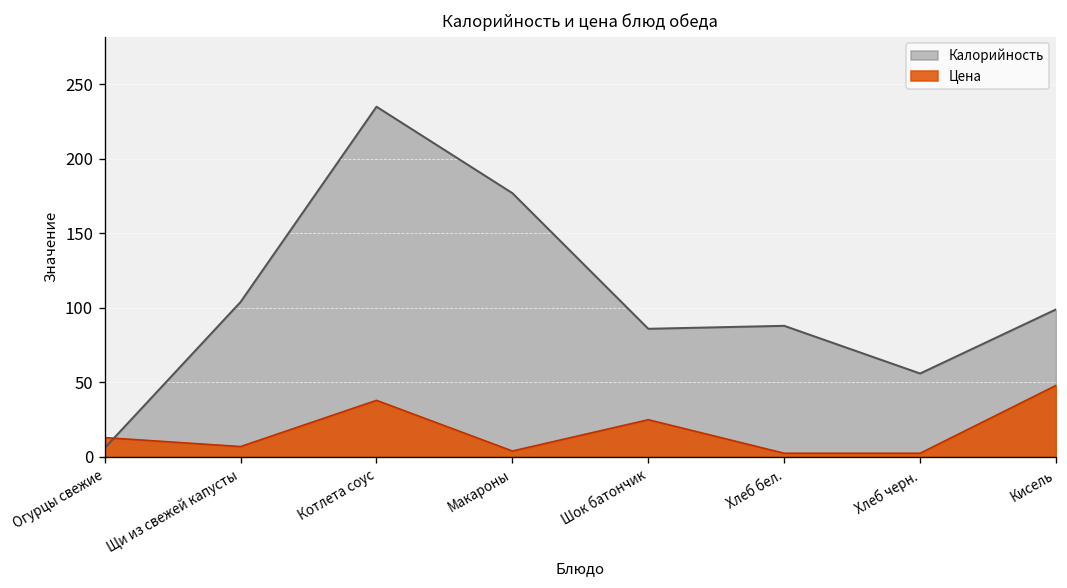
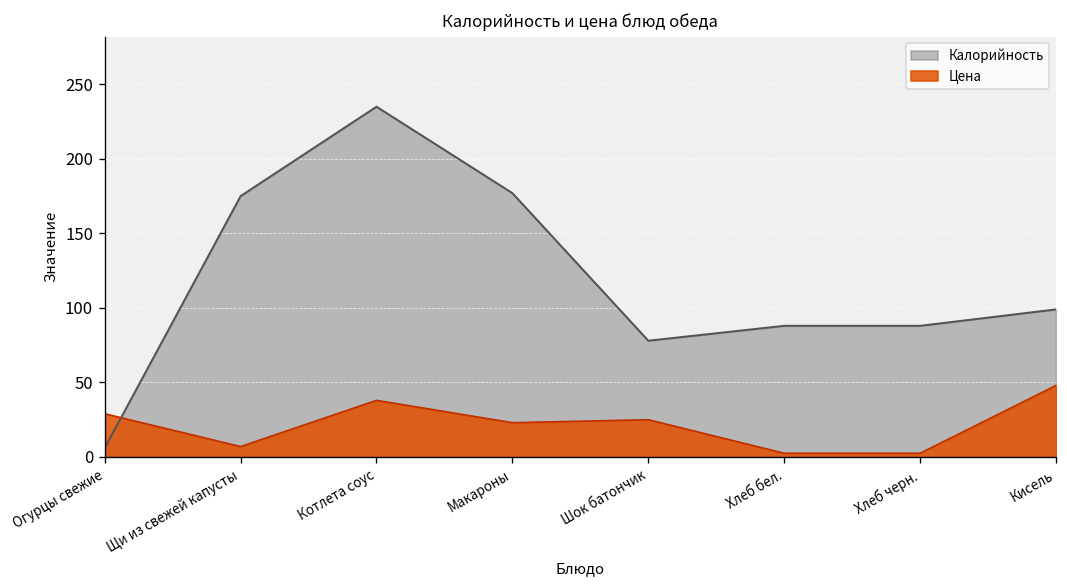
  {
    "Калорийность": {
      "Огурцы свежие": 6,
-     "Щи из свежей капусты": 104,
+     "Щи из свежей капусты": 175,
      "Котлета соус": 235,
      "Макароны": 177,
-     "Шок батончик": 86,
+     "Шок батончик": 78,
      "Хлеб бел.": 88,
-     "Хлеб черн.": 56,
+     "Хлеб черн.": 88,
      "Кисель": 99
    },
    "Цена": {
-     "Огурцы свежие": 13,
+     "Огурцы свежие": 29,
      "Щи из свежей капусты": 7,
      "Котлета соус": 38,
-     "Макароны": 4,
+     "Макароны": 23,
      "Шок батончик": 25,
      "Хлеб бел.": 3,
      "Хлеб черн.": 3,
      "Кисель": 48
    }
  }
